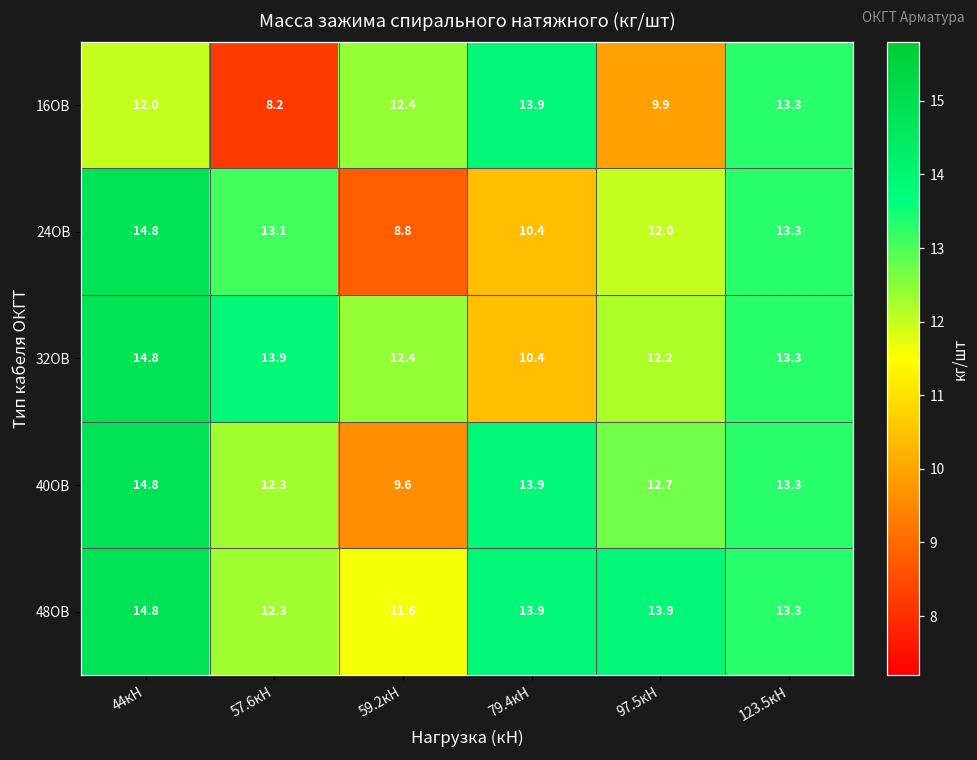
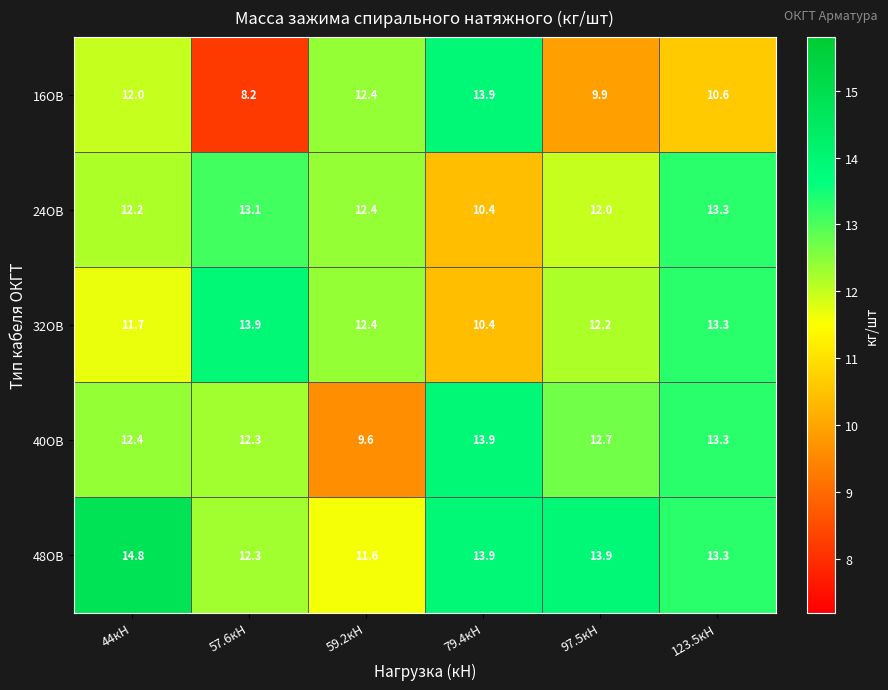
  {
    "16ОВ": {
      "44кН": 12.0,
      "57.6кН": 8.2,
      "59.2кН": 12.4,
      "79.4кН": 13.9,
      "97.5кН": 9.9,
-     "123.5кН": 13.3
+     "123.5кН": 10.6
    },
    "24ОВ": {
-     "44кН": 14.8,
+     "44кН": 12.2,
      "57.6кН": 13.1,
-     "59.2кН": 8.8,
+     "59.2кН": 12.4,
      "79.4кН": 10.4,
      "97.5кН": 12.0,
      "123.5кН": 13.3
    },
    "32ОВ": {
-     "44кН": 14.8,
+     "44кН": 11.7,
      "57.6кН": 13.9,
      "59.2кН": 12.4,
      "79.4кН": 10.4,
      "97.5кН": 12.2,
      "123.5кН": 13.3
    },
    "40ОВ": {
-     "44кН": 14.8,
+     "44кН": 12.4,
      "57.6кН": 12.3,
      "59.2кН": 9.6,
      "79.4кН": 13.9,
      "97.5кН": 12.7,
      "123.5кН": 13.3
    },
    "48ОВ": {
      "44кН": 14.8,
      "57.6кН": 12.3,
      "59.2кН": 11.6,
      "79.4кН": 13.9,
      "97.5кН": 13.9,
      "123.5кН": 13.3
    }
  }
